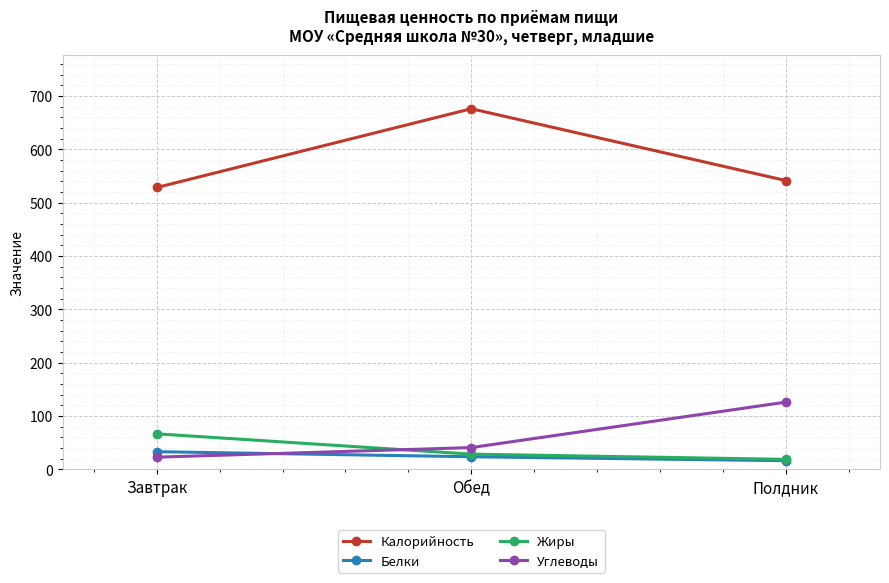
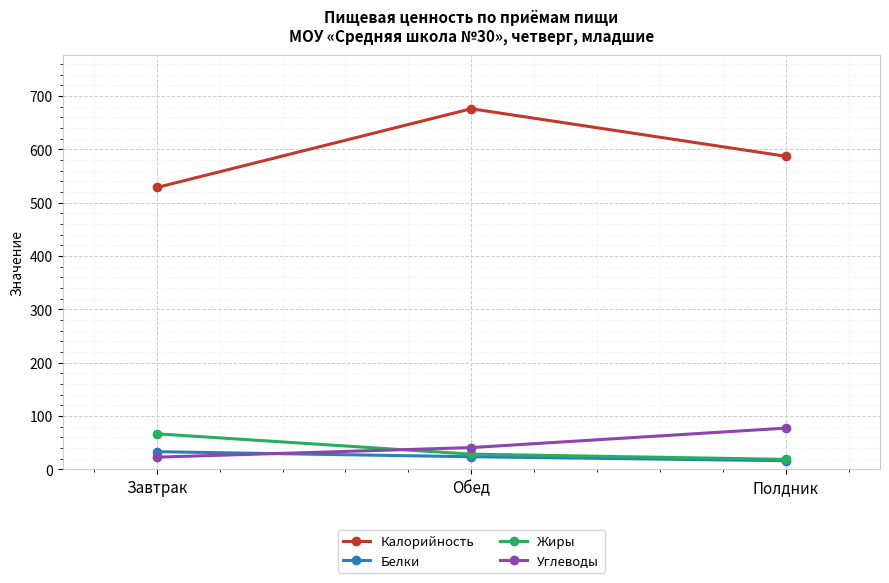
  {
    "Калорийность": {
      "Завтрак": 530,
      "Обед": 680,
-     "Полдник": 540
+     "Полдник": 590
    },
    "Белки": {
      "Завтрак": 30,
      "Обед": 20
    },
    "Жиры": {
      "Завтрак": 70,
      "Обед": 30
    },
    "Углеводы": {
      "Завтрак": 20,
      "Обед": 40,
-     "Полдник": 130
+     "Полдник": 80
    }
  }
